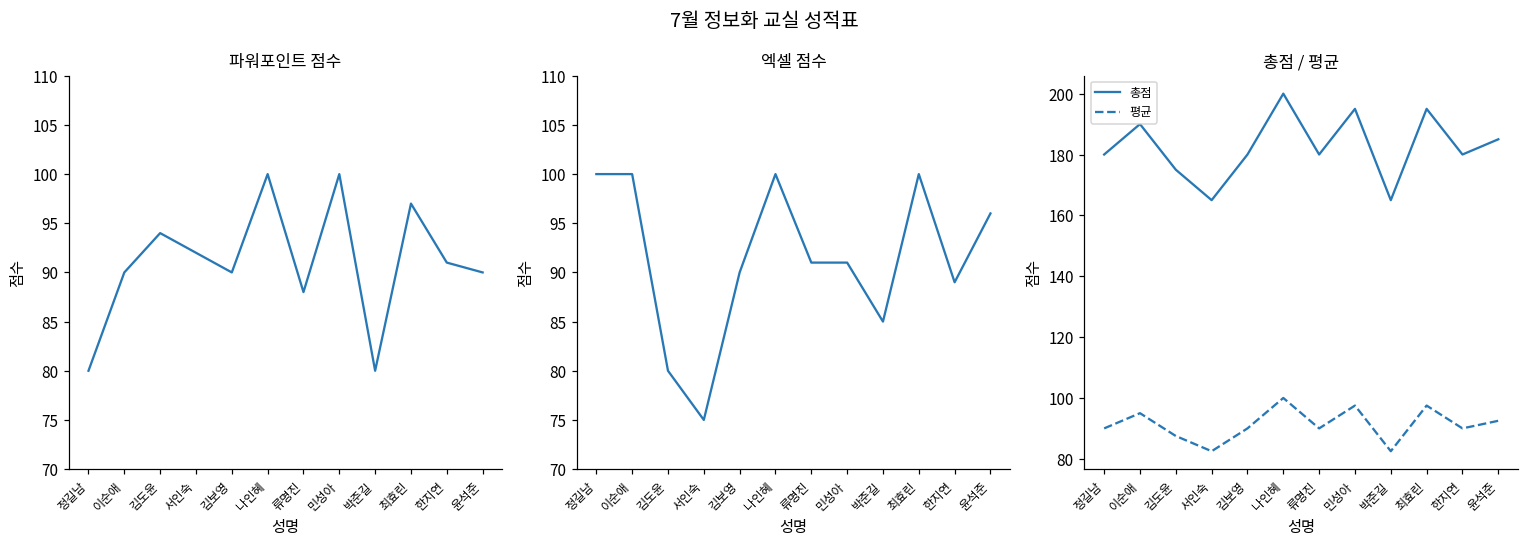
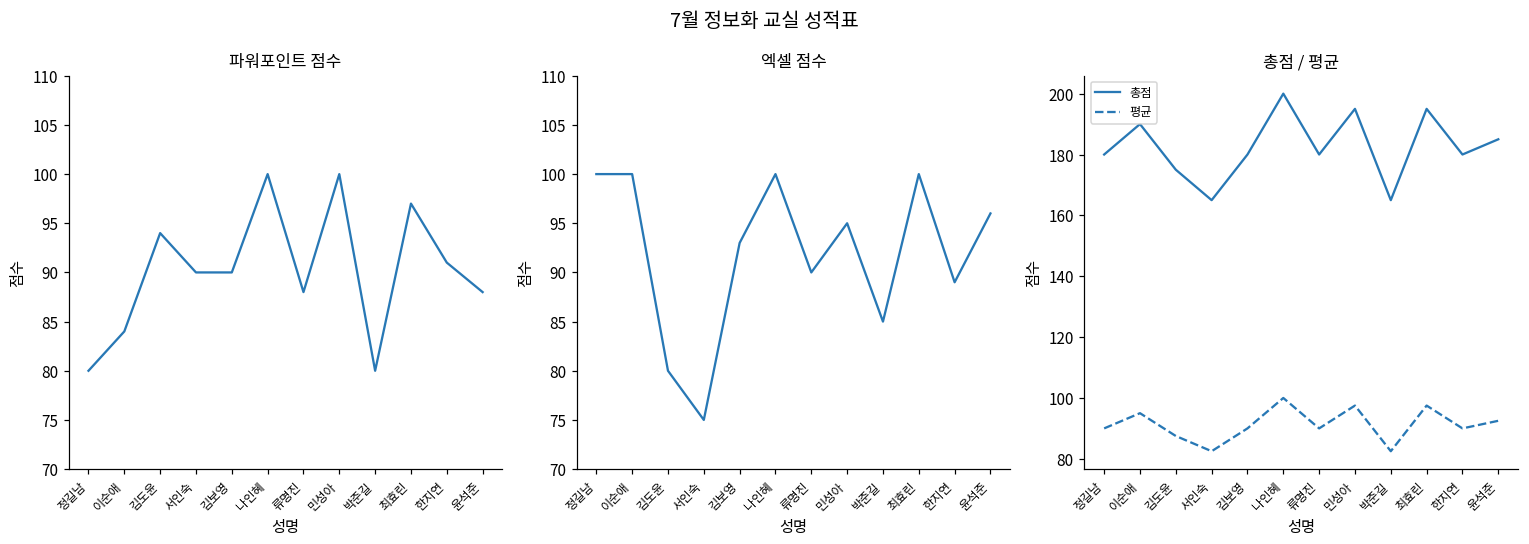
  {
    "파워포인트 점수": {
      "정길남": 80,
-     "이순애": 90,
+     "이순애": 84,
      "김도윤": 94,
-     "서인숙": 92,
+     "서인숙": 90,
      "김보영": 90,
      "나인혜": 100,
      "류명진": 88,
      "민성아": 100,
      "박준길": 80,
      "최효린": 97,
      "한지연": 91,
-     "윤석준": 90
+     "윤석준": 88
    },
    "엑셀 점수": {
      "정길남": 100,
      "이순애": 100,
      "김도윤": 80,
      "서인숙": 75,
-     "김보영": 90,
+     "김보영": 93,
      "나인혜": 100,
-     "류명진": 91,
-     "민성아": 91,
+     "류명진": 90,
+     "민성아": 95,
      "박준길": 85,
      "최효린": 100,
      "한지연": 89,
      "윤석준": 96
    }
  }
